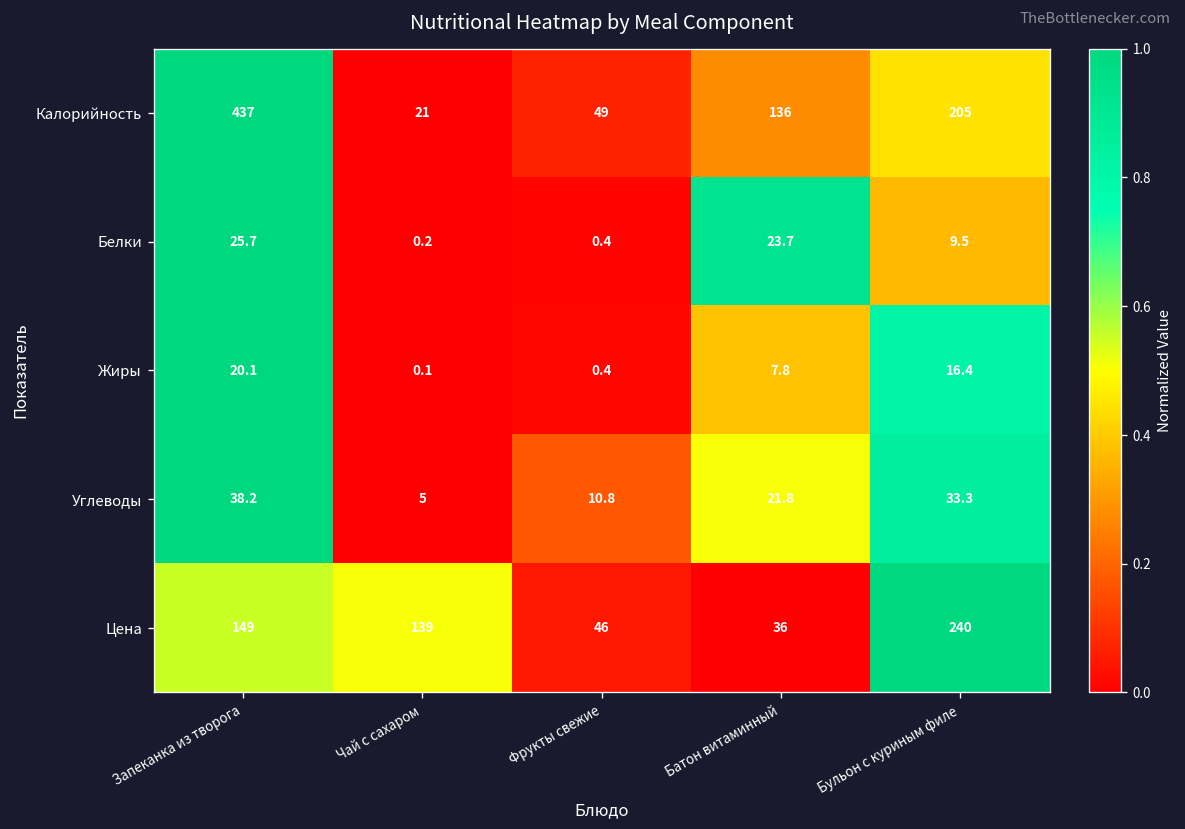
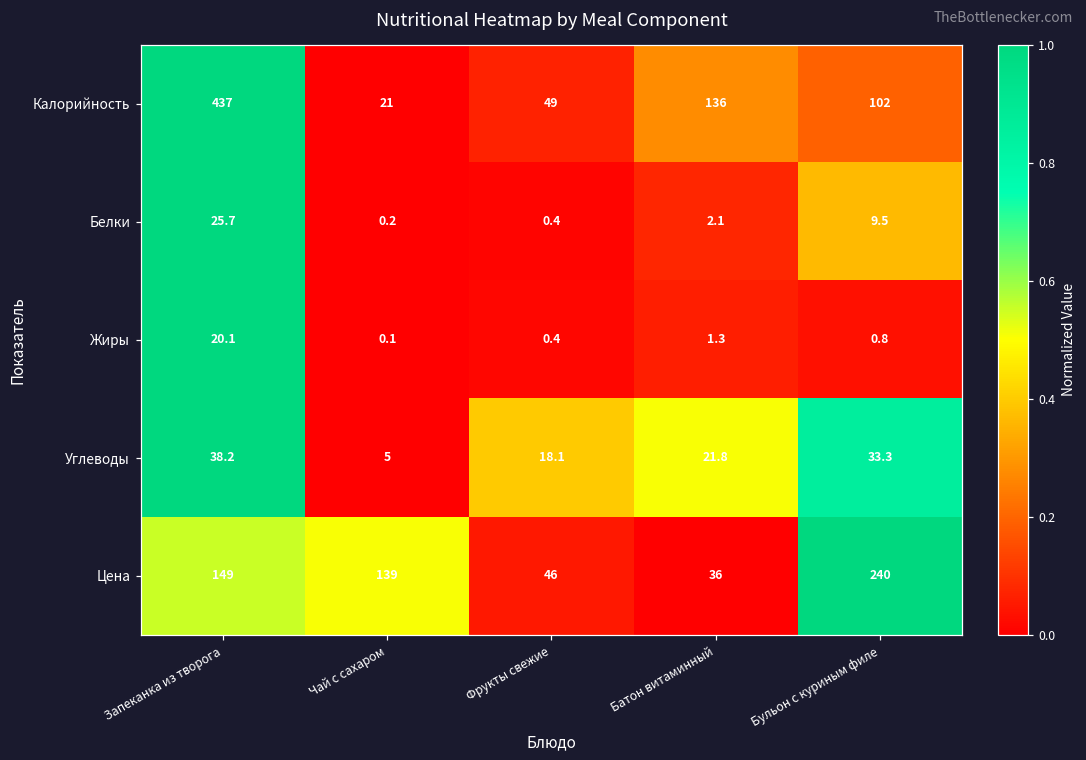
  {
    "Калорийность": {
      "Запеканка из творога": 437,
      "Чай с сахаром": 21,
      "Фрукты свежие": 49,
      "Батон витаминный": 136,
-     "Бульон с куриным филе": 205
+     "Бульон с куриным филе": 102
    },
    "Белки": {
      "Запеканка из творога": 25.7,
      "Чай с сахаром": 0.2,
      "Фрукты свежие": 0.4,
-     "Батон витаминный": 23.7,
+     "Батон витаминный": 2.1,
      "Бульон с куриным филе": 9.5
    },
    "Жиры": {
      "Запеканка из творога": 20.1,
      "Чай с сахаром": 0.1,
      "Фрукты свежие": 0.4,
-     "Батон витаминный": 7.8,
-     "Бульон с куриным филе": 16.4
+     "Батон витаминный": 1.3,
+     "Бульон с куриным филе": 0.8
    },
    "Углеводы": {
      "Запеканка из творога": 38.2,
      "Чай с сахаром": 5,
-     "Фрукты свежие": 10.8,
+     "Фрукты свежие": 18.1,
      "Батон витаминный": 21.8,
      "Бульон с куриным филе": 33.3
    },
    "Цена": {
      "Запеканка из творога": 149,
      "Чай с сахаром": 139,
      "Фрукты свежие": 46,
      "Батон витаминный": 36,
      "Бульон с куриным филе": 240
    }
  }
